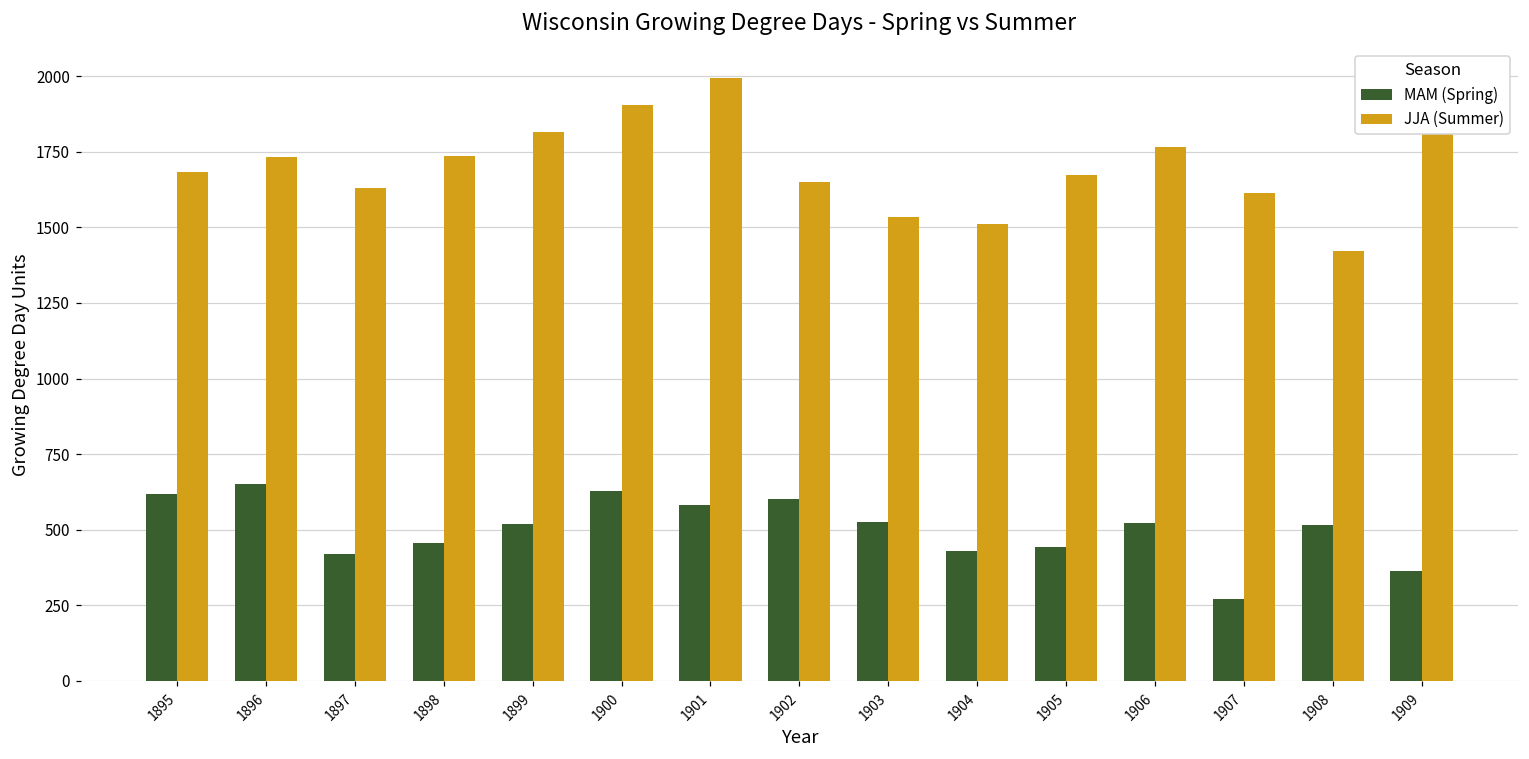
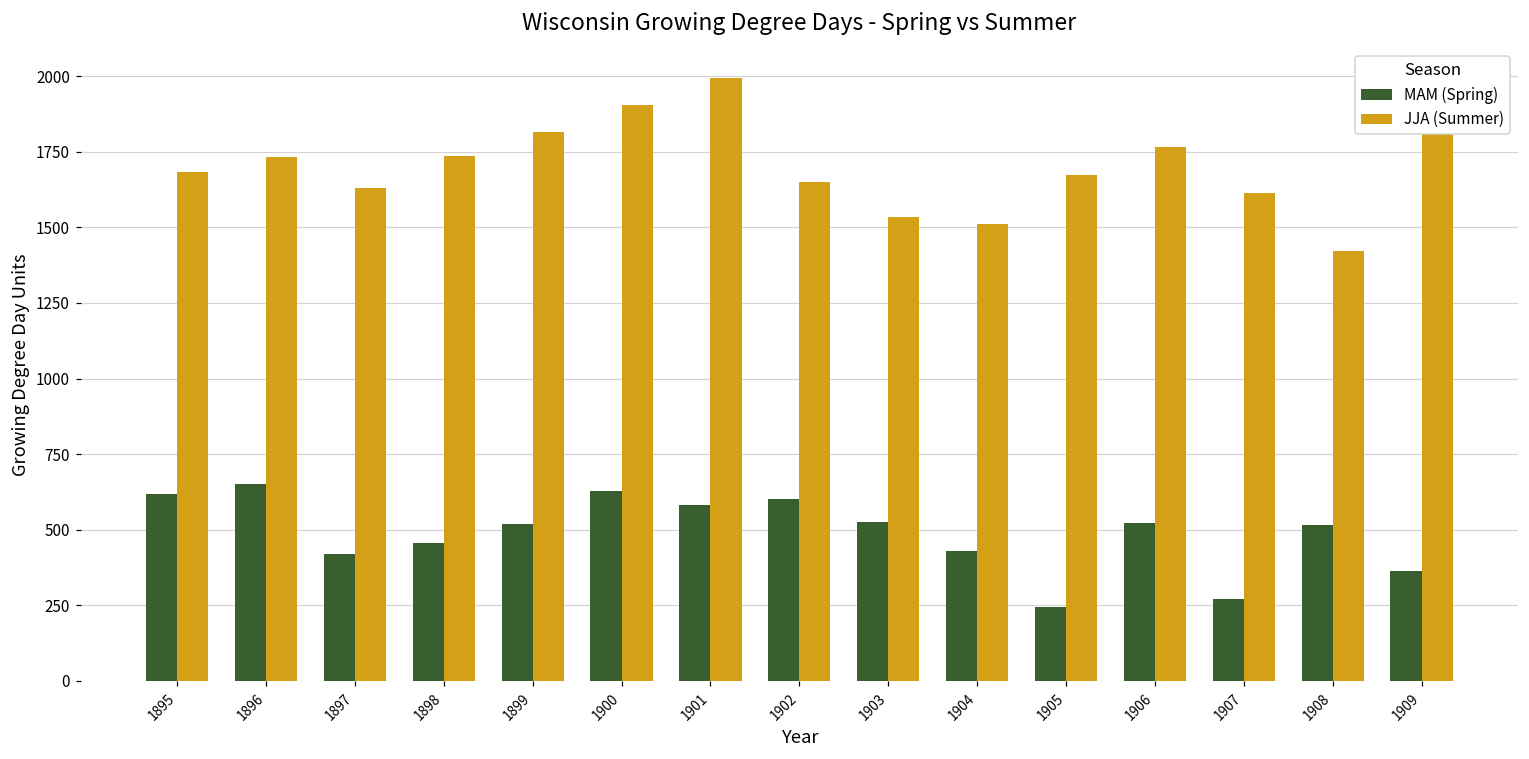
  {
    "MAM (Spring)": {
      "1895": 620,
      "1896": 650,
      "1897": 420,
      "1898": 460,
      "1899": 520,
      "1900": 630,
      "1901": 580,
      "1902": 600,
      "1903": 520,
      "1904": 430,
-     "1905": 440,
+     "1905": 250,
      "1906": 520,
      "1907": 270,
      "1908": 510,
      "1909": 360
    },
    "JJA (Summer)": {
      "1895": 1680,
      "1896": 1730,
      "1897": 1630,
      "1898": 1740,
      "1899": 1820,
      "1900": 1910,
      "1901": 1990,
      "1902": 1650,
      "1903": 1530,
      "1904": 1510,
      "1905": 1670,
      "1906": 1770,
      "1907": 1610,
      "1908": 1420,
      "1909": 1810
    }
  }
